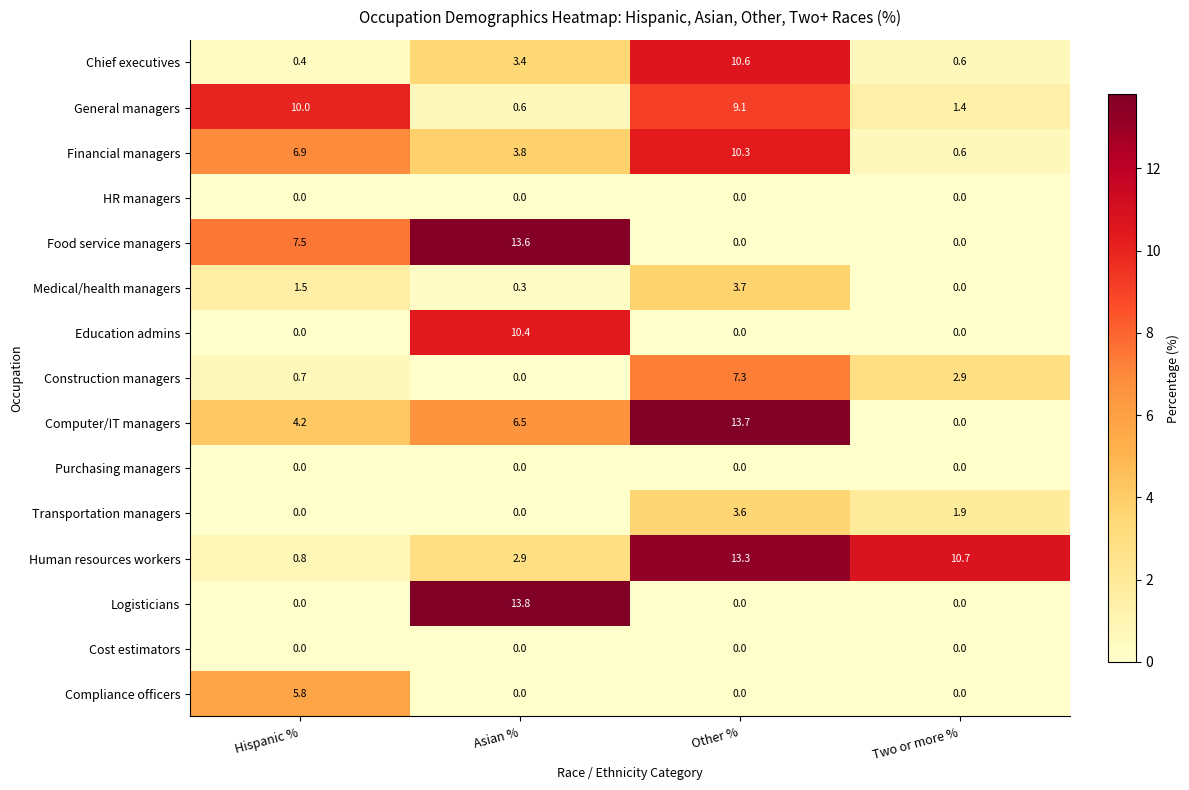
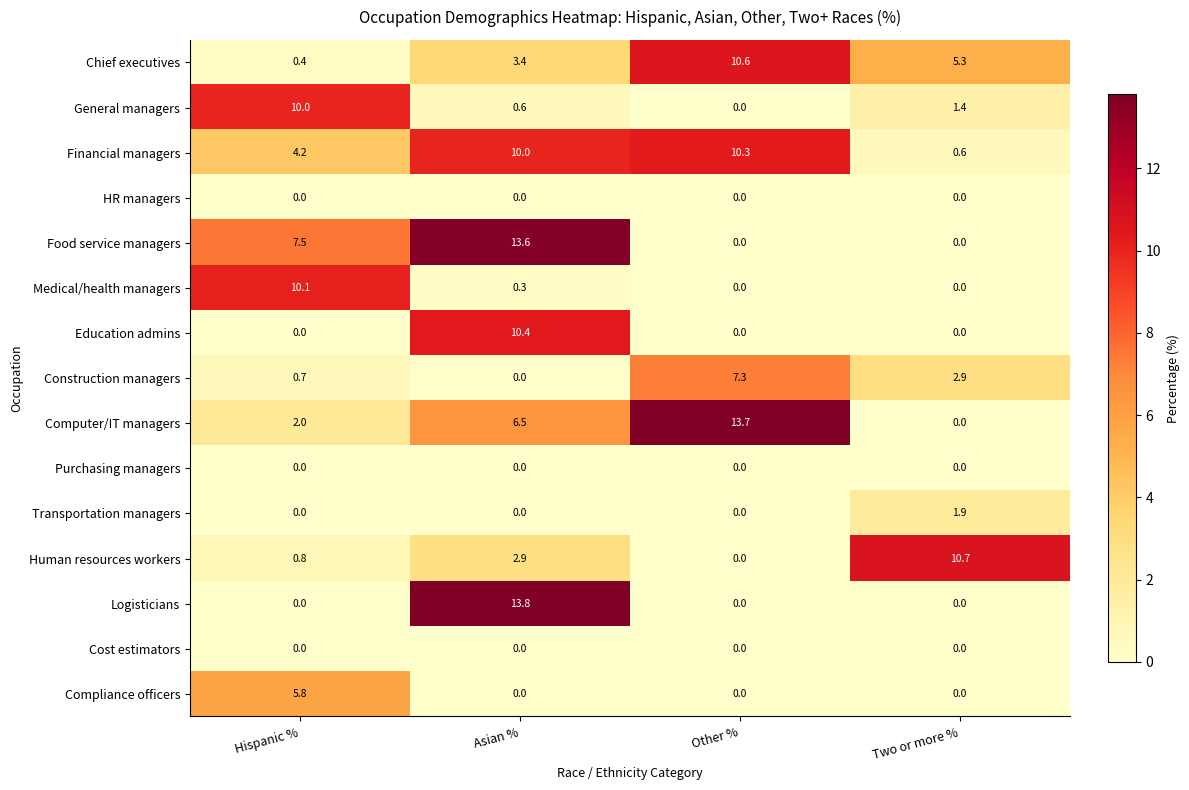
  {
    "Chief executives": {
      "Hispanic %": 0.4,
      "Asian %": 3.4,
      "Other %": 10.6,
-     "Two or more %": 0.6
+     "Two or more %": 5.3
    },
    "General managers": {
      "Hispanic %": 10.0,
      "Asian %": 0.6,
-     "Other %": 9.1,
+     "Other %": 0.0,
      "Two or more %": 1.4
    },
    "Financial managers": {
-     "Hispanic %": 6.9,
-     "Asian %": 3.8,
+     "Hispanic %": 4.2,
+     "Asian %": 10.0,
      "Other %": 10.3,
      "Two or more %": 0.6
    },
    "HR managers": {
      "Hispanic %": 0.0,
      "Asian %": 0.0,
      "Other %": 0.0,
      "Two or more %": 0.0
    },
    "Food service managers": {
      "Hispanic %": 7.5,
      "Asian %": 13.6,
      "Other %": 0.0,
      "Two or more %": 0.0
    },
    "Medical/health managers": {
-     "Hispanic %": 1.5,
+     "Hispanic %": 10.1,
      "Asian %": 0.3,
-     "Other %": 3.7,
+     "Other %": 0.0,
      "Two or more %": 0.0
    },
    "Education admins": {
      "Hispanic %": 0.0,
      "Asian %": 10.4,
      "Other %": 0.0,
      "Two or more %": 0.0
    },
    "Construction managers": {
      "Hispanic %": 0.7,
      "Asian %": 0.0,
      "Other %": 7.3,
      "Two or more %": 2.9
    },
    "Computer/IT managers": {
-     "Hispanic %": 4.2,
+     "Hispanic %": 2.0,
      "Asian %": 6.5,
      "Other %": 13.7,
      "Two or more %": 0.0
    },
    "Purchasing managers": {
      "Hispanic %": 0.0,
      "Asian %": 0.0,
      "Other %": 0.0,
      "Two or more %": 0.0
    },
    "Transportation managers": {
      "Hispanic %": 0.0,
      "Asian %": 0.0,
-     "Other %": 3.6,
+     "Other %": 0.0,
      "Two or more %": 1.9
    },
    "Human resources workers": {
      "Hispanic %": 0.8,
      "Asian %": 2.9,
-     "Other %": 13.3,
+     "Other %": 0.0,
      "Two or more %": 10.7
    },
    "Logisticians": {
      "Hispanic %": 0.0,
      "Asian %": 13.8,
      "Other %": 0.0,
      "Two or more %": 0.0
    },
    "Cost estimators": {
      "Hispanic %": 0.0,
      "Asian %": 0.0,
      "Other %": 0.0,
      "Two or more %": 0.0
    },
    "Compliance officers": {
      "Hispanic %": 5.8,
      "Asian %": 0.0,
      "Other %": 0.0,
      "Two or more %": 0.0
    }
  }
